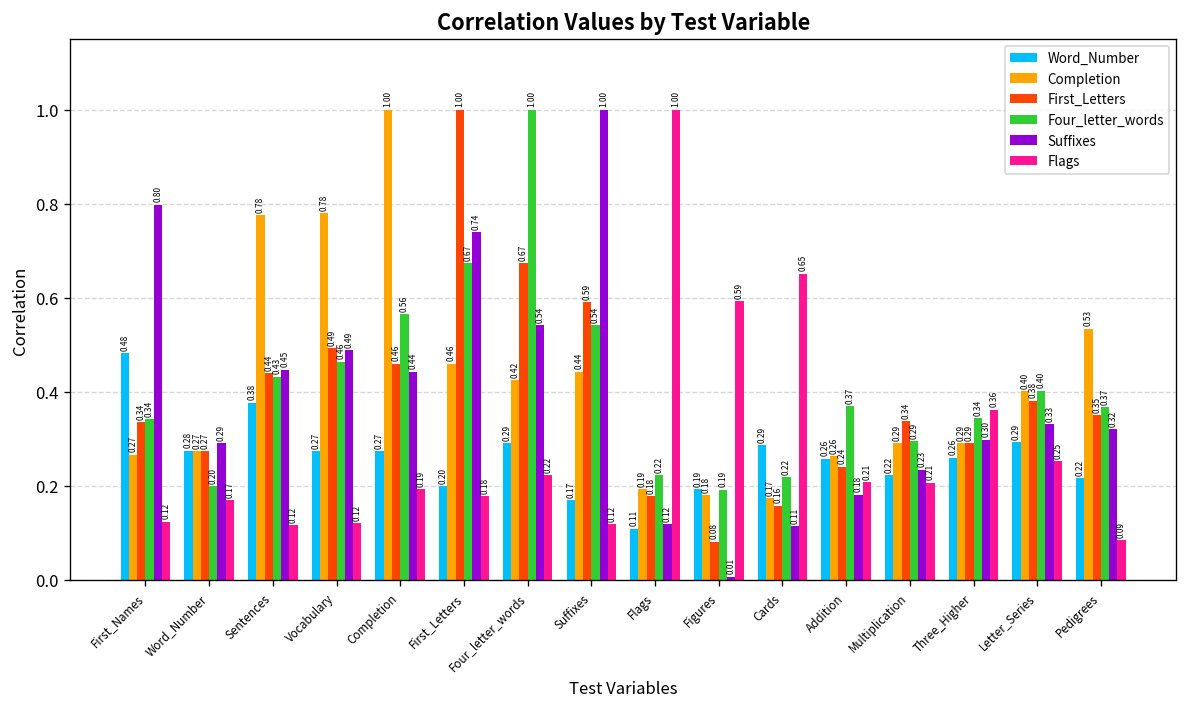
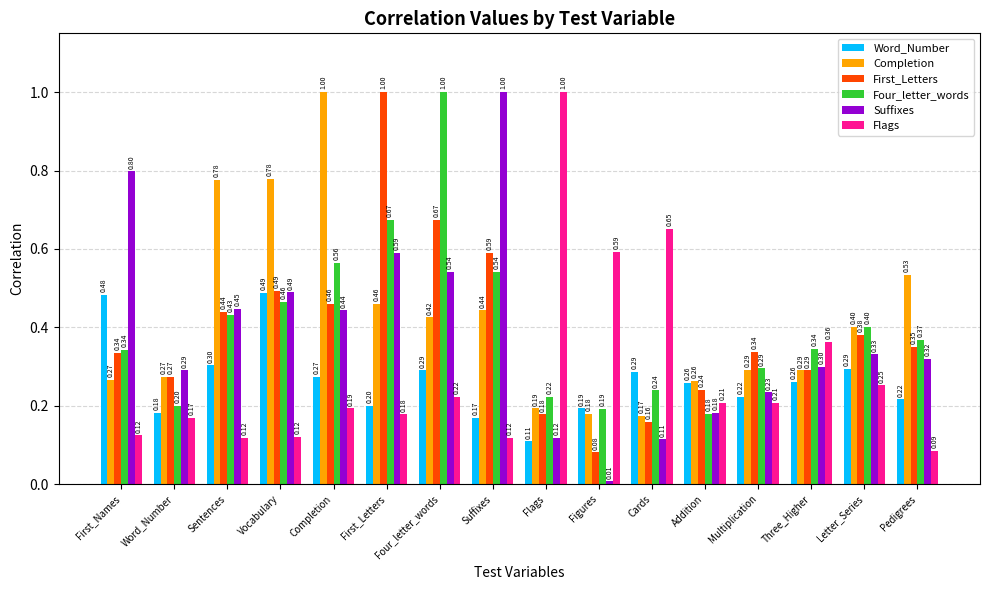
  {
    "Word_Number": {
      "First_Names": 0.48,
-     "Word_Number": 0.28,
-     "Sentences": 0.38,
-     "Vocabulary": 0.27,
+     "Word_Number": 0.18,
+     "Sentences": 0.30,
+     "Vocabulary": 0.49,
      "Completion": 0.27,
      "First_Letters": 0.20,
      "Four_letter_words": 0.29,
      "Suffixes": 0.17,
      "Flags": 0.11,
      "Figures": 0.19,
      "Cards": 0.29,
      "Addition": 0.26,
      "Multiplication": 0.22,
      "Three_Higher": 0.26,
      "Letter_Series": 0.29,
      "Pedigrees": 0.22
    },
    "Completion": {
      "First_Names": 0.27,
      "Word_Number": 0.27,
      "Sentences": 0.78,
      "Vocabulary": 0.78,
      "Completion": 1.00,
      "First_Letters": 0.46,
      "Four_letter_words": 0.42,
      "Suffixes": 0.44,
      "Flags": 0.19,
      "Figures": 0.18,
      "Cards": 0.17,
      "Addition": 0.26,
      "Multiplication": 0.29,
      "Three_Higher": 0.29,
      "Letter_Series": 0.40,
      "Pedigrees": 0.53
    },
    "First_Letters": {
      "First_Names": 0.34,
      "Word_Number": 0.27,
      "Sentences": 0.44,
      "Vocabulary": 0.49,
      "Completion": 0.46,
      "First_Letters": 1.00,
      "Four_letter_words": 0.67,
      "Suffixes": 0.59,
      "Flags": 0.18,
      "Figures": 0.08,
      "Cards": 0.16,
      "Addition": 0.24,
      "Multiplication": 0.34,
      "Three_Higher": 0.29,
      "Letter_Series": 0.38,
      "Pedigrees": 0.35
    },
    "Four_letter_words": {
      "First_Names": 0.34,
      "Word_Number": 0.20,
      "Sentences": 0.43,
      "Vocabulary": 0.46,
      "Completion": 0.56,
      "First_Letters": 0.67,
      "Four_letter_words": 1.00,
      "Suffixes": 0.54,
      "Flags": 0.22,
      "Figures": 0.19,
-     "Cards": 0.22,
-     "Addition": 0.37,
+     "Cards": 0.24,
+     "Addition": 0.18,
      "Multiplication": 0.29,
      "Three_Higher": 0.34,
      "Letter_Series": 0.40,
      "Pedigrees": 0.37
    },
    "Suffixes": {
      "First_Names": 0.80,
      "Word_Number": 0.29,
      "Sentences": 0.45,
      "Vocabulary": 0.49,
      "Completion": 0.44,
-     "First_Letters": 0.74,
+     "First_Letters": 0.59,
      "Four_letter_words": 0.54,
      "Suffixes": 1.00,
      "Flags": 0.12,
      "Figures": 0.01,
      "Cards": 0.11,
      "Addition": 0.18,
      "Multiplication": 0.23,
      "Three_Higher": 0.30,
      "Letter_Series": 0.33,
      "Pedigrees": 0.32
    },
    "Flags": {
      "First_Names": 0.12,
      "Word_Number": 0.17,
      "Sentences": 0.12,
      "Vocabulary": 0.12,
      "Completion": 0.19,
      "First_Letters": 0.18,
      "Four_letter_words": 0.22,
      "Suffixes": 0.12,
      "Flags": 1.00,
      "Figures": 0.59,
      "Cards": 0.65,
      "Addition": 0.21,
      "Multiplication": 0.21,
      "Three_Higher": 0.36,
      "Letter_Series": 0.25,
      "Pedigrees": 0.09
    }
  }
